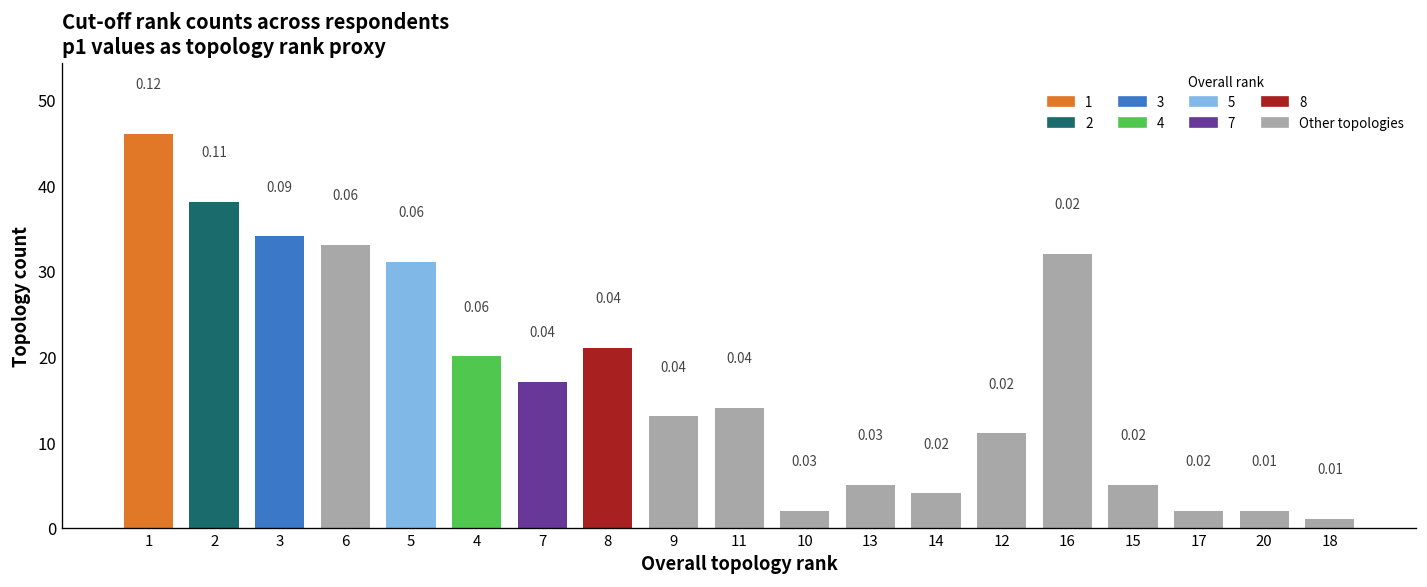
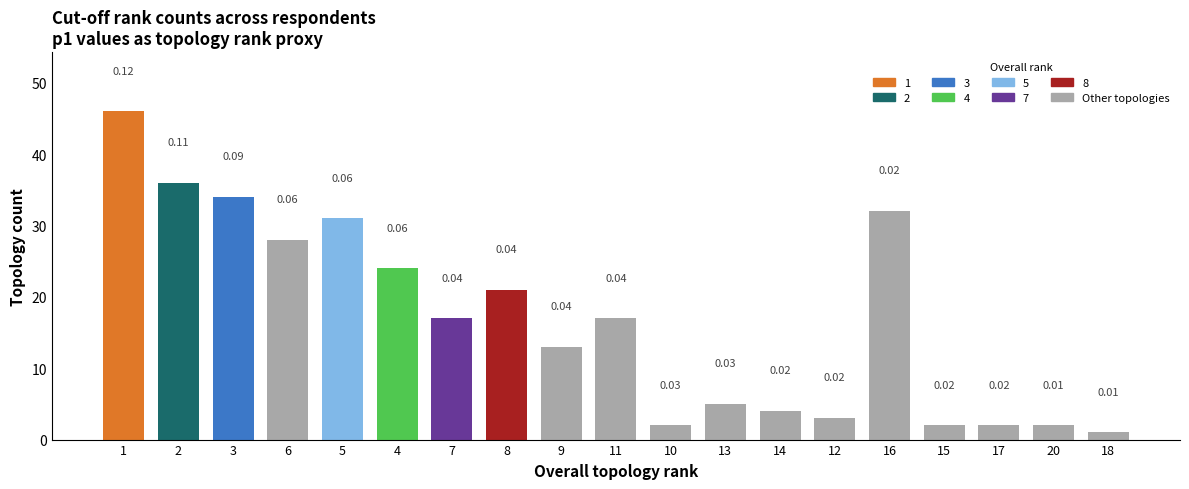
  {
    "1": 46,
-   "2": 38,
+   "2": 36,
    "3": 34,
-   "6": 33,
+   "6": 28,
    "5": 31,
-   "4": 20,
+   "4": 24,
    "7": 17,
    "8": 21,
    "9": 13,
-   "11": 14,
+   "11": 17,
    "10": 2,
    "13": 5,
    "14": 4,
-   "12": 11,
+   "12": 3,
    "16": 32,
-   "15": 5,
+   "15": 2,
    "17": 2,
    "20": 2,
    "18": 1
  }
